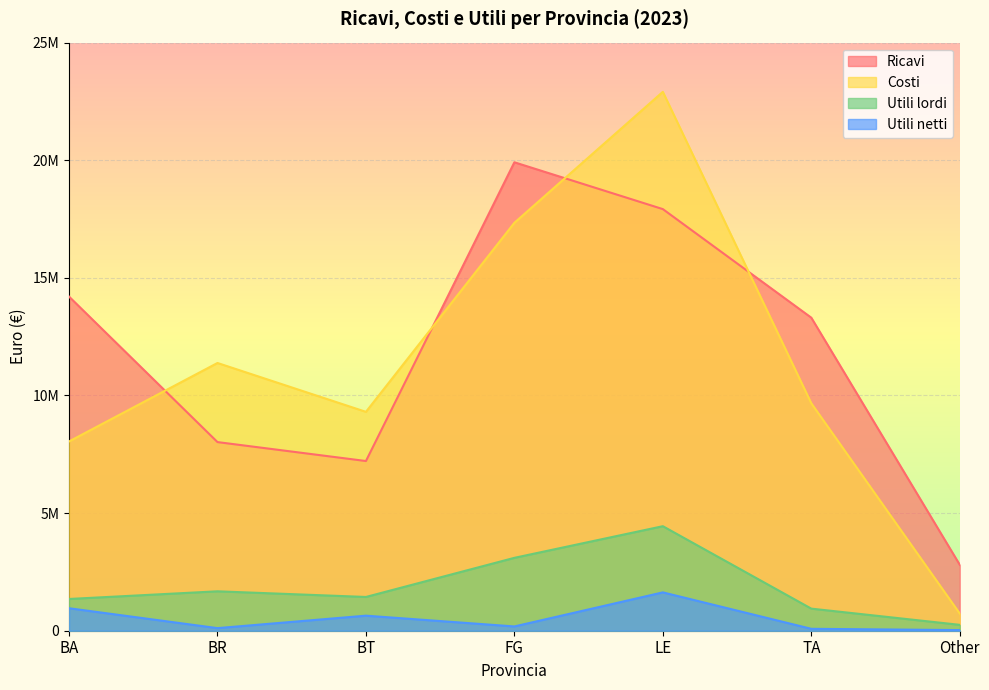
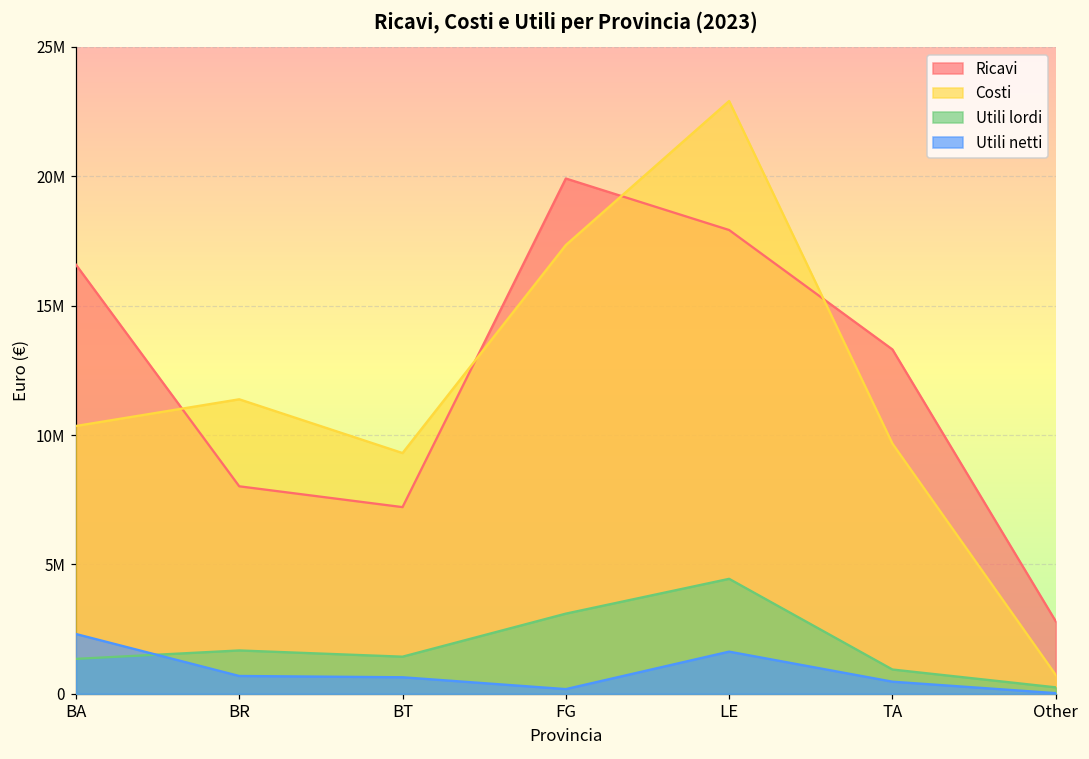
  {
    "Ricavi": {
-     "BA": 14200000,
+     "BA": 16600000,
      "BR": 8000000,
      "BT": 7200000,
      "FG": 19900000,
      "LE": 17900000,
      "TA": 13300000,
      "Other": 2800000
    },
    "Costi": {
-     "BA": 8000000,
+     "BA": 10400000,
      "BR": 11400000,
      "BT": 9300000,
      "FG": 17300000,
      "LE": 22900000,
      "TA": 9700000,
      "Other": 700000
    },
    "Utili lordi": {
      "BA": 1300000,
      "BR": 1700000,
      "BT": 1400000,
      "FG": 3100000,
      "LE": 4400000,
      "TA": 900000,
      "Other": 300000
    },
    "Utili netti": {
-     "BA": 1000000,
-     "BR": 100000,
+     "BA": 2300000,
+     "BR": 700000,
      "BT": 600000,
      "FG": 200000,
      "LE": 1600000,
-     "TA": 100000,
+     "TA": 500000,
      "Other": 0
    }
  }
